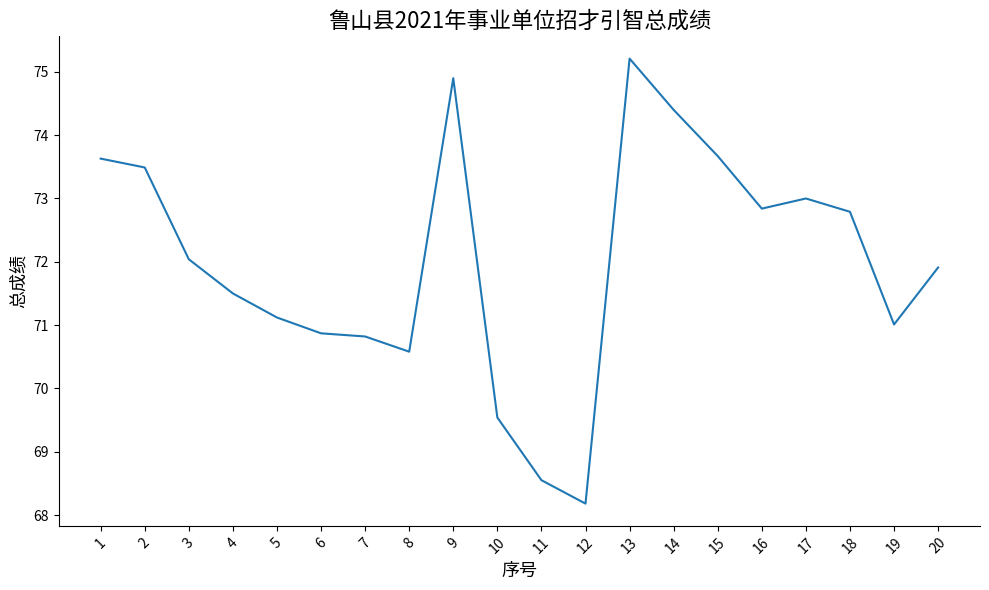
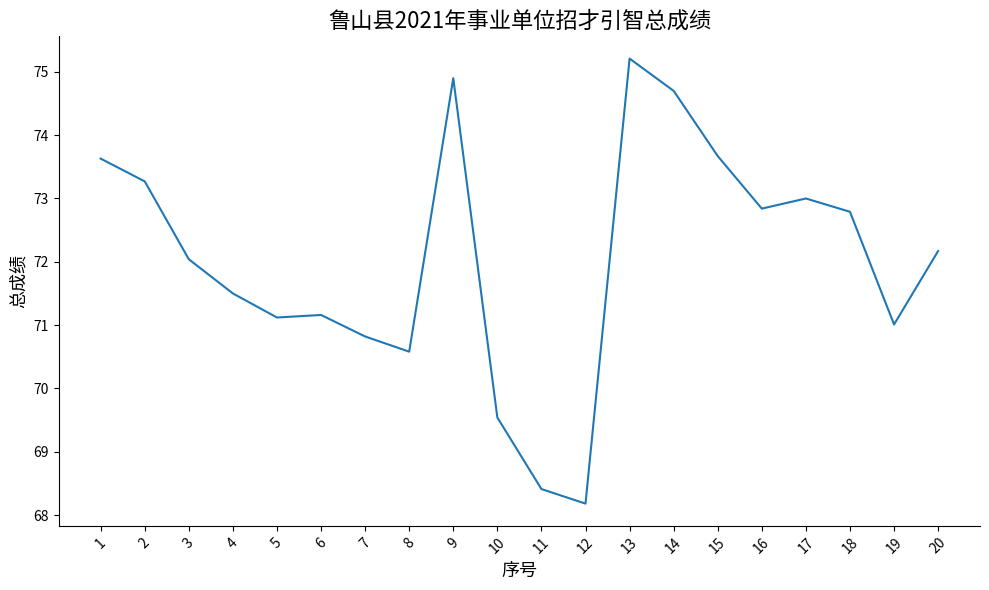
  {
    "1": 73.6,
-   "2": 73.5,
+   "2": 73.3,
    "3": 72.0,
    "4": 71.5,
    "5": 71.1,
-   "6": 70.9,
+   "6": 71.2,
    "7": 70.8,
    "8": 70.6,
    "9": 74.9,
    "10": 69.5,
-   "11": 68.6,
+   "11": 68.4,
    "12": 68.2,
    "13": 75.2,
-   "14": 74.4,
+   "14": 74.7,
    "15": 73.7,
    "16": 72.8,
    "17": 73.0,
    "18": 72.8,
    "19": 71.0,
-   "20": 71.9
+   "20": 72.2
  }
